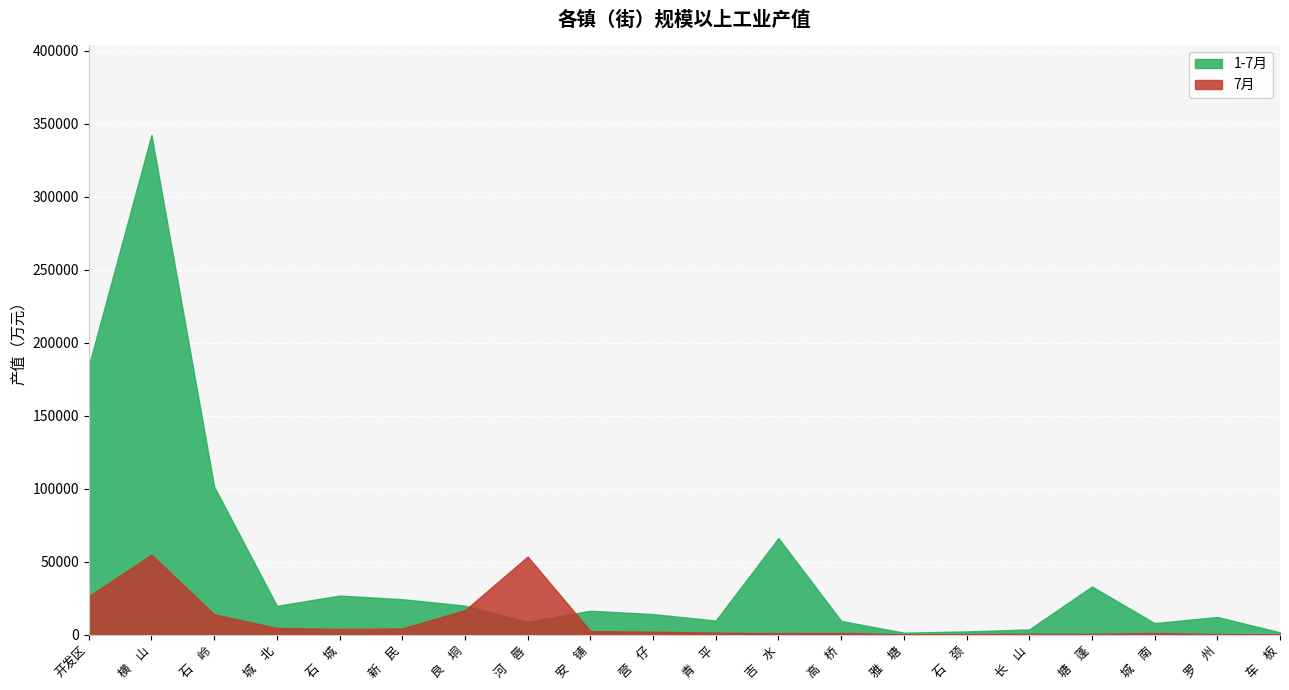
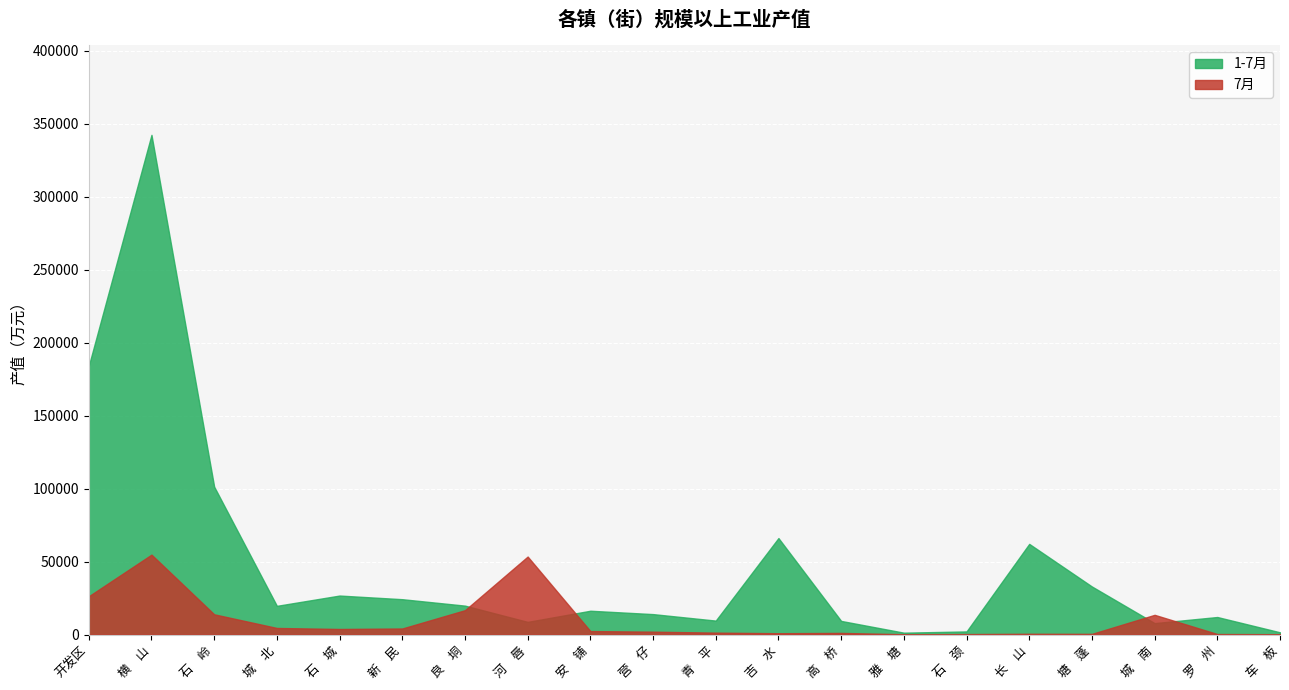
  {
    "1-7月": {
      "开发区": 184000,
      "横 山": 342000,
      "石 岭": 101000,
      "城 北": 20000,
      "石 城": 27000,
      "新 民": 24000,
      "良 垌": 20000,
      "河 唇": 9000,
      "安 铺": 16000,
      "营 仔": 14000,
      "青 平": 10000,
      "吉 水": 66000,
      "高 桥": 9000,
      "石 颈": 2000,
-     "长 山": 4000,
+     "长 山": 62000,
      "塘 蓬": 33000,
      "城 南": 8000,
      "罗 州": 12000
    },
    "7月": {
      "开发区": 26000,
      "横 山": 55000,
      "石 岭": 14000,
      "城 北": 5000,
      "石 城": 4000,
      "新 民": 4000,
      "良 垌": 17000,
      "河 唇": 53000,
      "安 铺": 2000,
      "营 仔": 2000,
-     "城 南": 1000
+     "城 南": 14000
    }
  }
